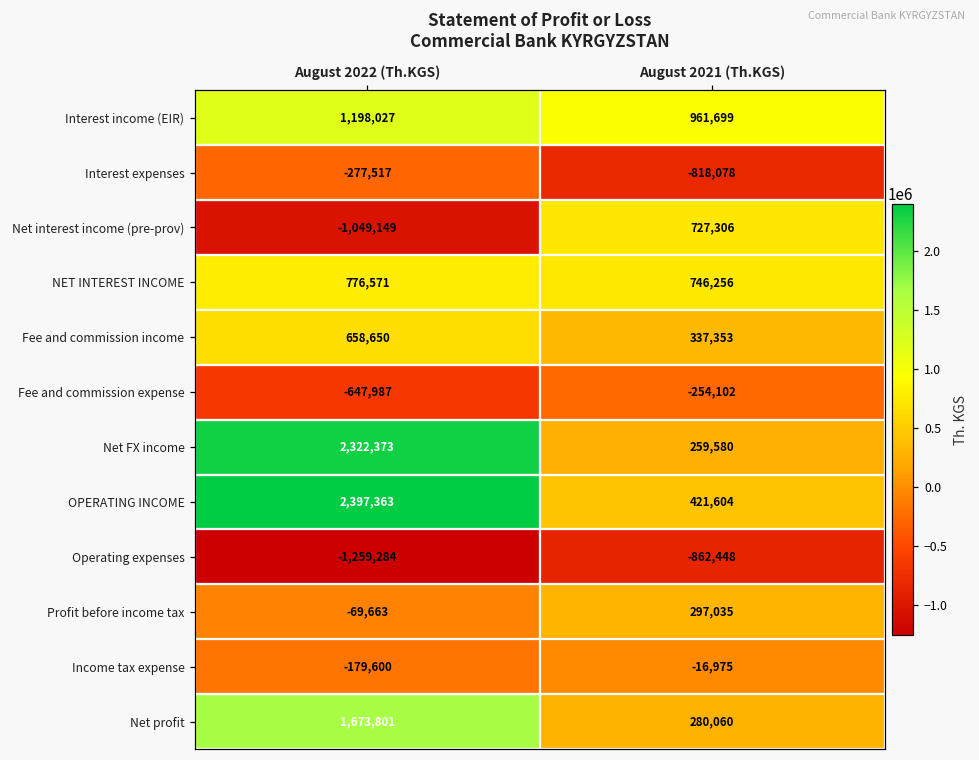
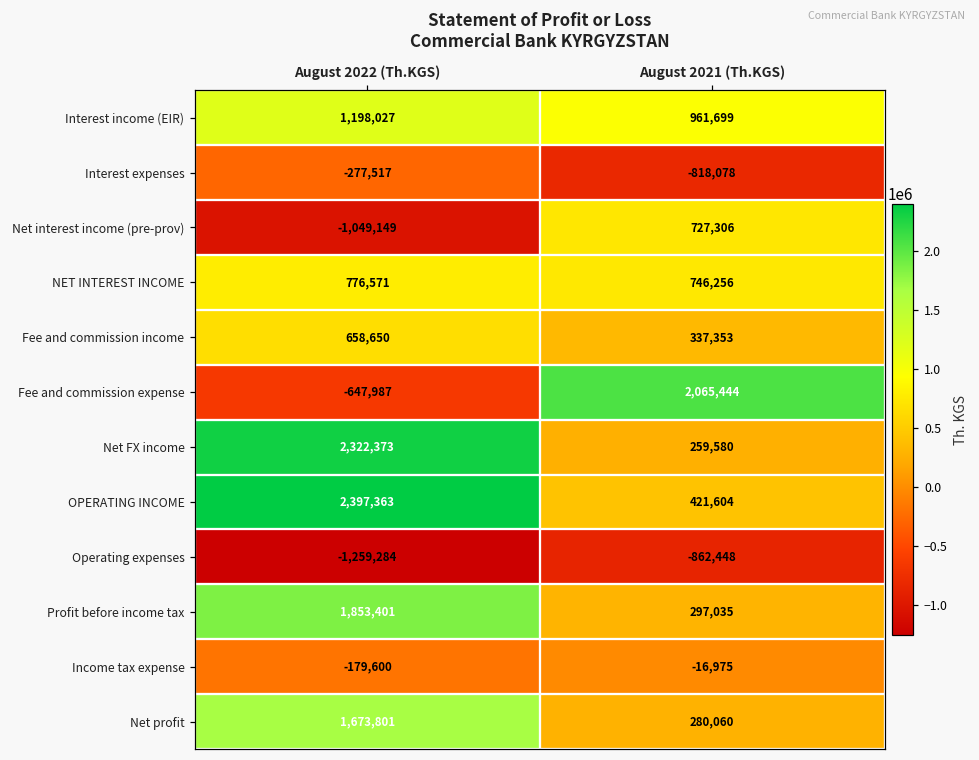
  {
    "Interest income (EIR)": {
      "August 2022 (Th.KGS)": "1,198,027",
      "August 2021 (Th.KGS)": "961,699"
    },
    "Interest expenses": {
      "August 2022 (Th.KGS)": "-277,517",
      "August 2021 (Th.KGS)": "-818,078"
    },
    "Net interest income (pre-prov)": {
      "August 2022 (Th.KGS)": "-1,049,149",
      "August 2021 (Th.KGS)": "727,306"
    },
    "NET INTEREST INCOME": {
      "August 2022 (Th.KGS)": "776,571",
      "August 2021 (Th.KGS)": "746,256"
    },
    "Fee and commission income": {
      "August 2022 (Th.KGS)": "658,650",
      "August 2021 (Th.KGS)": "337,353"
    },
    "Fee and commission expense": {
      "August 2022 (Th.KGS)": "-647,987",
-     "August 2021 (Th.KGS)": "-254,102"
+     "August 2021 (Th.KGS)": "2,065,444"
    },
    "Net FX income": {
      "August 2022 (Th.KGS)": "2,322,373",
      "August 2021 (Th.KGS)": "259,580"
    },
    "OPERATING INCOME": {
      "August 2022 (Th.KGS)": "2,397,363",
      "August 2021 (Th.KGS)": "421,604"
    },
    "Operating expenses": {
      "August 2022 (Th.KGS)": "-1,259,284",
      "August 2021 (Th.KGS)": "-862,448"
    },
    "Profit before income tax": {
-     "August 2022 (Th.KGS)": "-69,663",
+     "August 2022 (Th.KGS)": "1,853,401",
      "August 2021 (Th.KGS)": "297,035"
    },
    "Income tax expense": {
      "August 2022 (Th.KGS)": "-179,600",
      "August 2021 (Th.KGS)": "-16,975"
    },
    "Net profit": {
      "August 2022 (Th.KGS)": "1,673,801",
      "August 2021 (Th.KGS)": "280,060"
    }
  }
